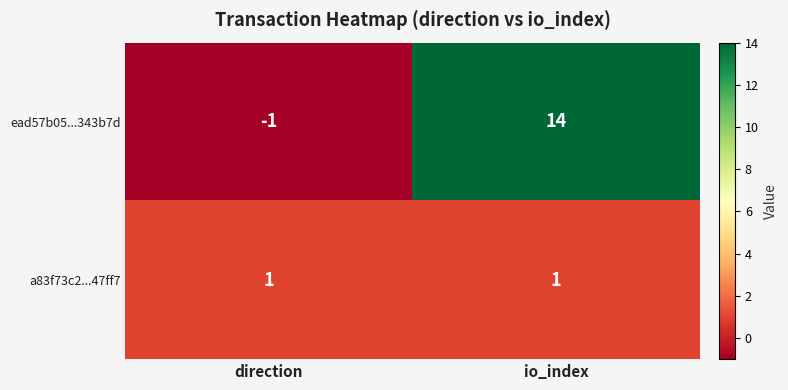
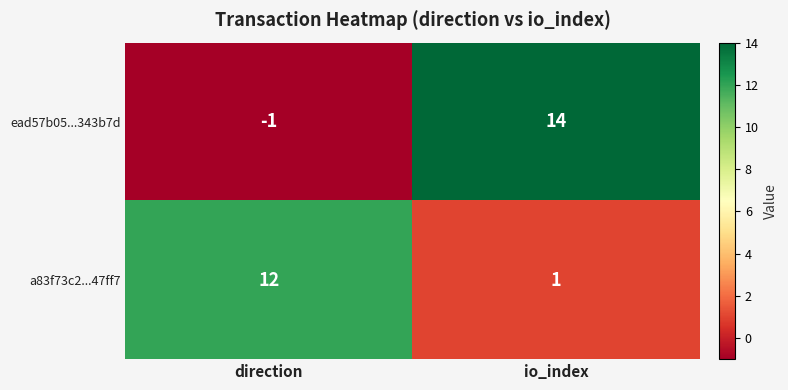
  {
    "ead57b05...343b7d": {
      "direction": -1,
      "io_index": 14
    },
    "a83f73c2...47ff7": {
-     "direction": 1,
+     "direction": 12,
      "io_index": 1
    }
  }
